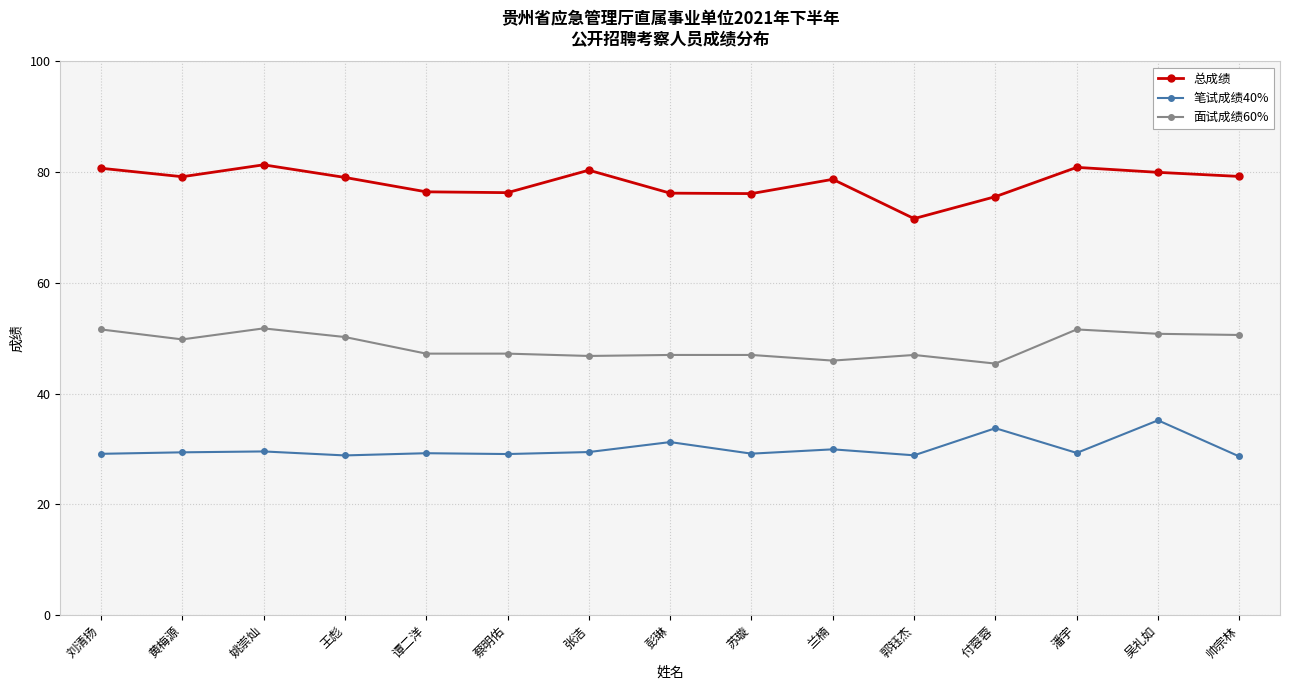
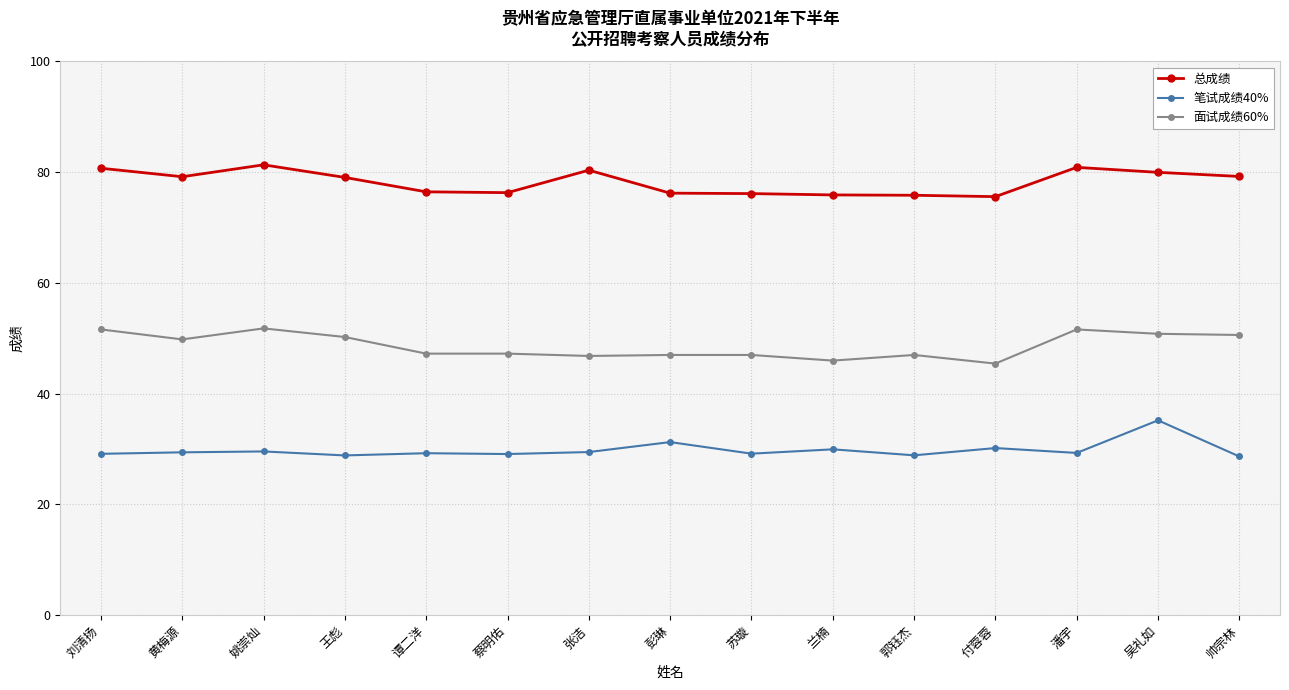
  {
    "总成绩": {
      "刘清扬": 81,
      "黄梅源": 79,
      "姚崇灿": 81,
      "王彪": 79,
      "谭二洋": 76,
      "蔡明佑": 76,
      "张洁": 80,
      "彭琳": 76,
      "苏璇": 76,
-     "兰楠": 79,
-     "郭钰杰": 72,
+     "兰楠": 76,
+     "郭钰杰": 76,
      "付蓉蓉": 76,
      "潘宇": 81,
      "吴礼如": 80,
      "帅宗林": 79
    },
    "笔试成绩40%": {
      "刘清扬": 29,
      "黄梅源": 29,
      "姚崇灿": 30,
      "王彪": 29,
      "谭二洋": 29,
      "蔡明佑": 29,
      "张洁": 29,
      "彭琳": 31,
      "苏璇": 29,
      "兰楠": 30,
      "郭钰杰": 29,
-     "付蓉蓉": 34,
+     "付蓉蓉": 30,
      "潘宇": 29,
      "吴礼如": 35,
      "帅宗林": 29
    },
    "面试成绩60%": {
      "刘清扬": 52,
      "黄梅源": 50,
      "姚崇灿": 52,
      "王彪": 50,
      "谭二洋": 47,
      "蔡明佑": 47,
      "张洁": 47,
      "彭琳": 47,
      "苏璇": 47,
      "兰楠": 46,
      "郭钰杰": 47,
      "付蓉蓉": 45,
      "潘宇": 52,
      "吴礼如": 51,
      "帅宗林": 51
    }
  }
